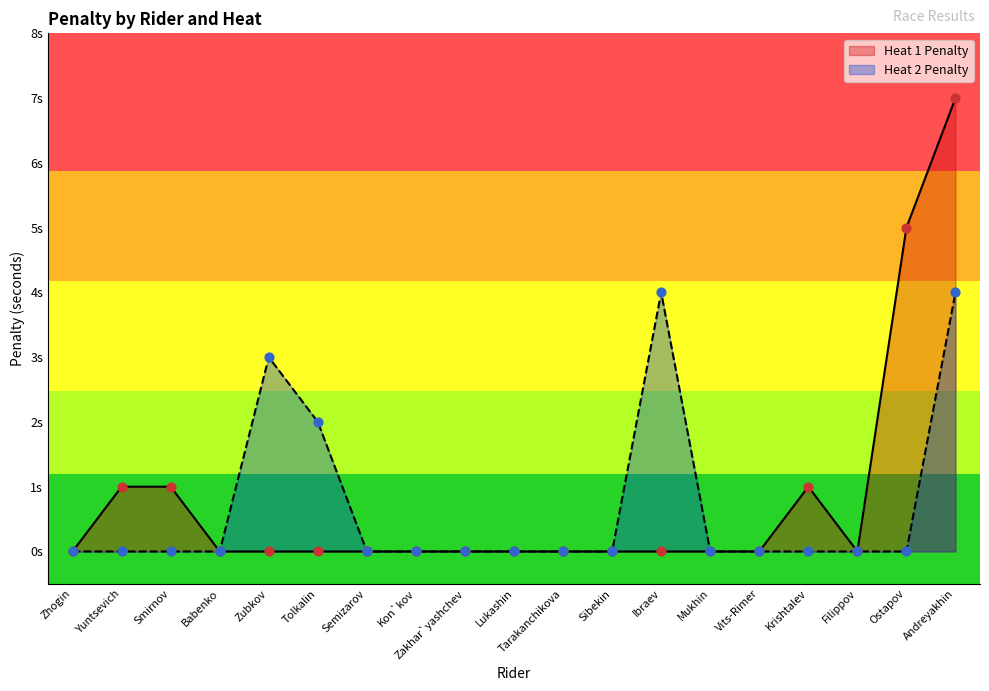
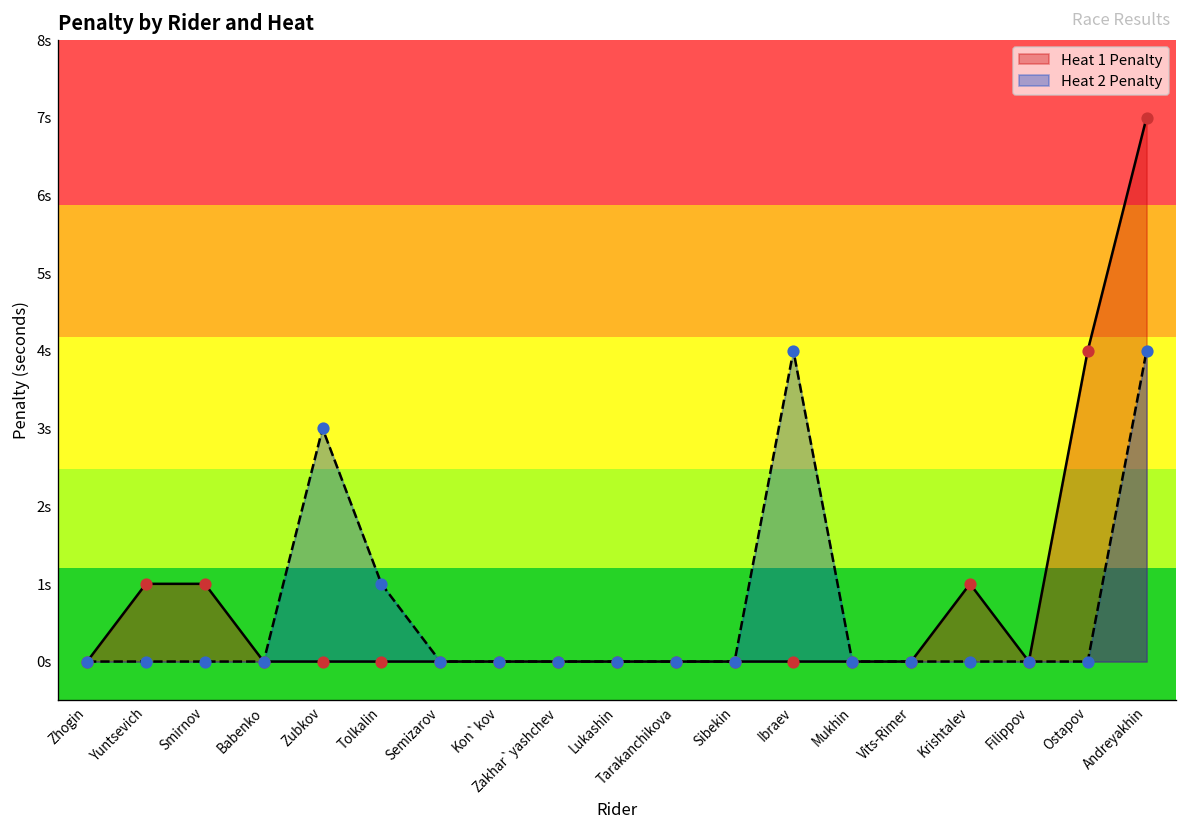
  {
    "Heat 1 Penalty": {
      "Yuntsevich": "1s",
      "Smirnov": "1s",
      "Zubkov": "0s",
      "Tolkalin": "0s",
      "Ibraev": "0s",
      "Krishtalev": "1s",
-     "Ostapov": "5s",
+     "Ostapov": "4s",
      "Andreyakhin": "7s"
    },
    "Heat 2 Penalty": {
      "Yuntsevich": "0s",
      "Smirnov": "0s",
      "Zubkov": "3s",
-     "Tolkalin": "2s",
+     "Tolkalin": "1s",
      "Ibraev": "4s",
      "Krishtalev": "0s",
      "Ostapov": "0s",
      "Andreyakhin": "4s"
    }
  }
